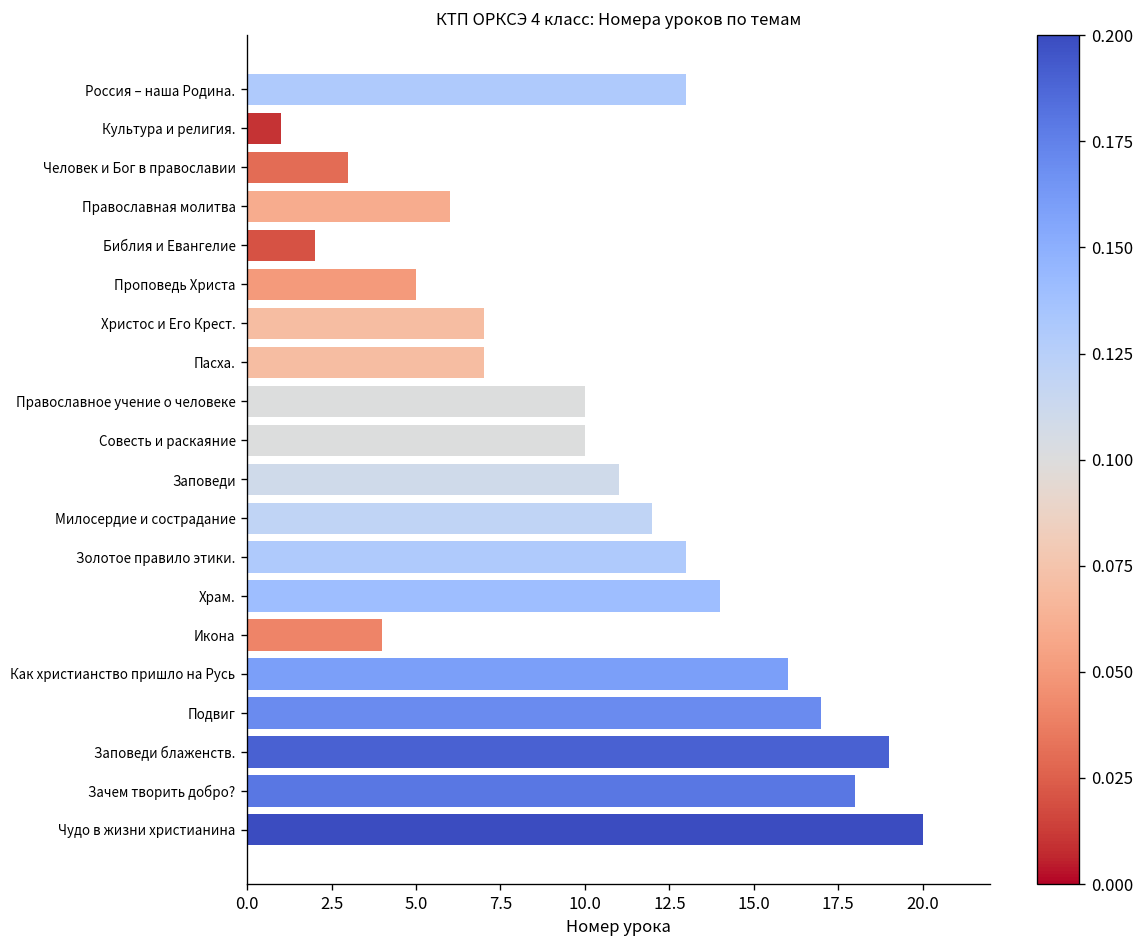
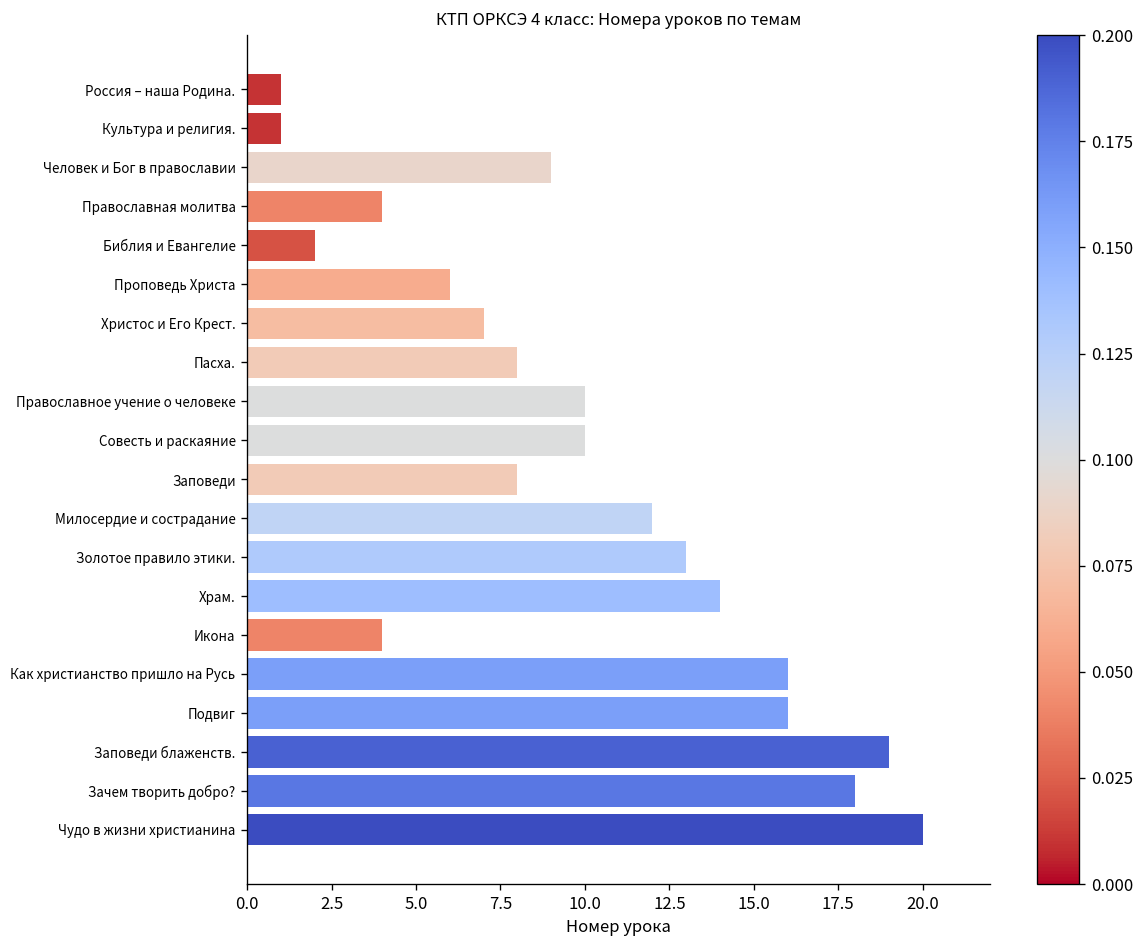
  {
-   "Россия – наша Родина.": 13,
+   "Россия – наша Родина.": 1,
    "Культура и религия.": 1,
-   "Человек и Бог в православии": 3,
-   "Православная молитва": 6,
+   "Человек и Бог в православии": 9,
+   "Православная молитва": 4,
    "Библия и Евангелие": 2,
-   "Проповедь Христа": 5,
+   "Проповедь Христа": 6,
    "Христос и Его Крест.": 7,
-   "Пасха.": 7,
+   "Пасха.": 8,
    "Православное учение о человеке": 10,
    "Совесть и раскаяние": 10,
-   "Заповеди": 11,
+   "Заповеди": 8,
    "Милосердие и сострадание": 12,
    "Золотое правило этики.": 13,
    "Храм.": 14,
    "Икона": 4,
    "Как христианство пришло на Русь": 16,
-   "Подвиг": 17,
+   "Подвиг": 16,
    "Заповеди блаженств.": 19,
    "Зачем творить добро?": 18,
    "Чудо в жизни христианина": 20
  }
